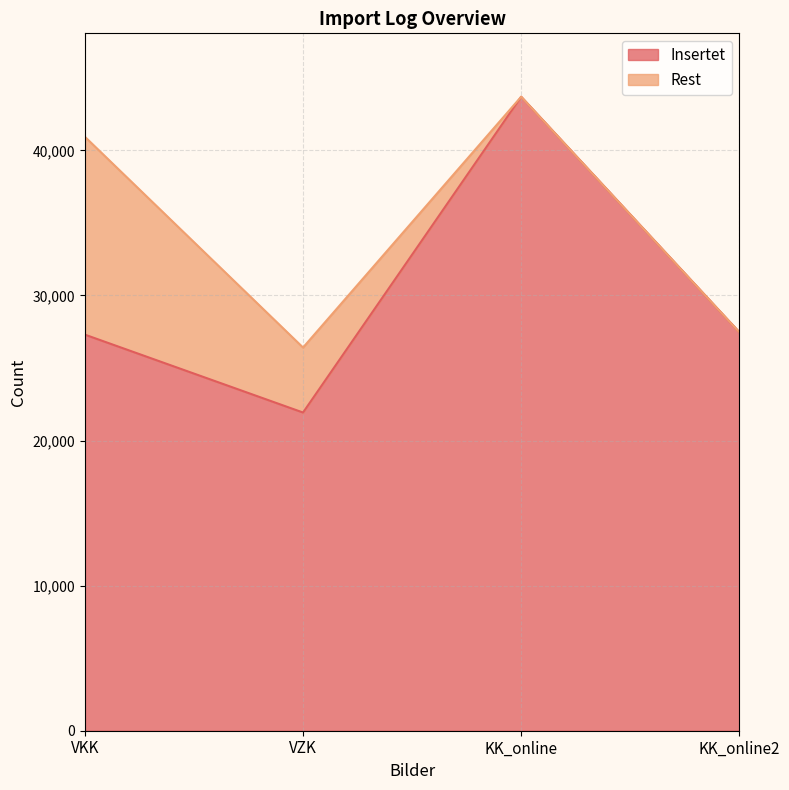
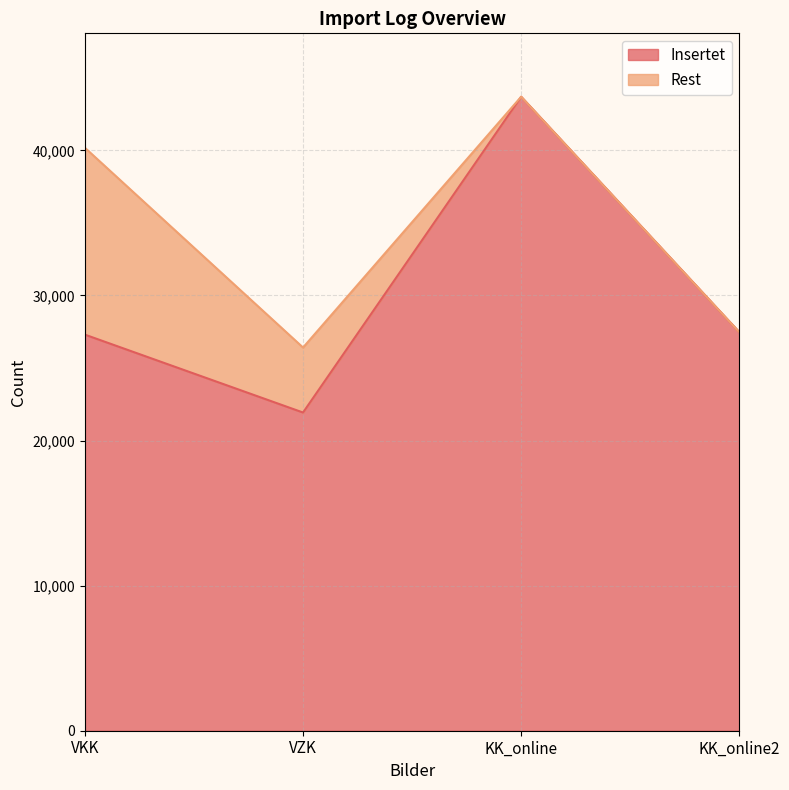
  {
    "Insertet": {
      "VKK": "27,300",
      "VZK": "21,900"
    },
    "Rest": {
-     "VKK": "13,600",
+     "VKK": "12,900",
      "VZK": "4,500"
    }
  }
